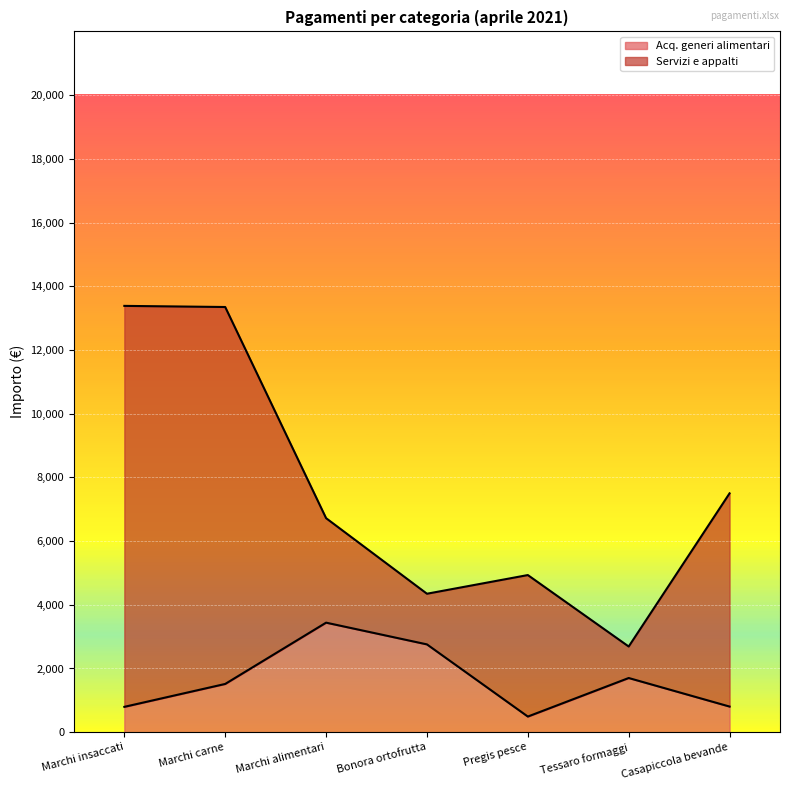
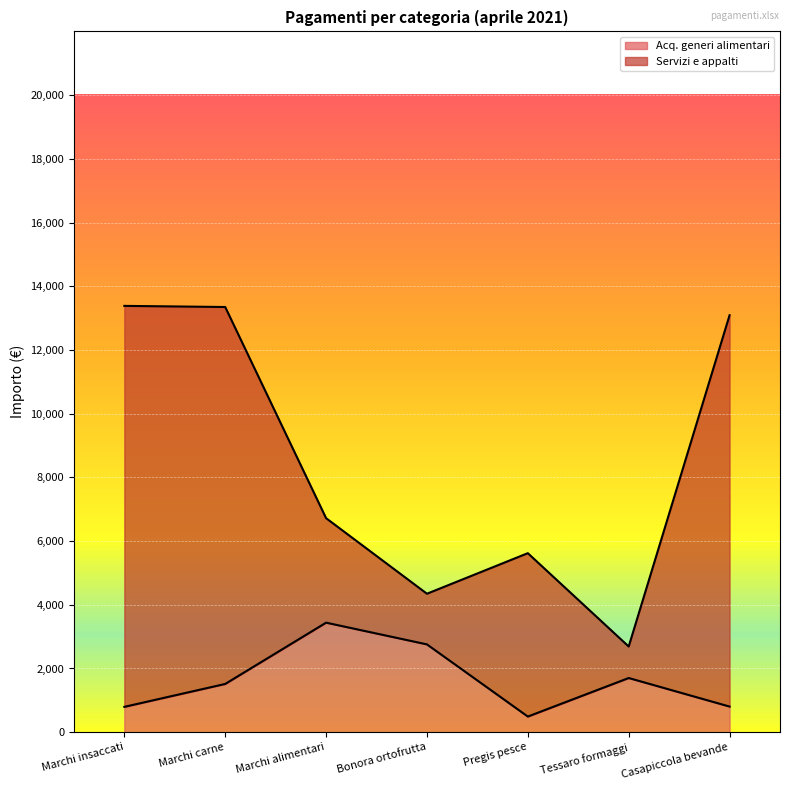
  {
    "Acq. generi alimentari": {
      "Marchi insaccati": "800",
      "Marchi carne": "1,500",
      "Marchi alimentari": "3,400",
      "Bonora ortofrutta": "2,800",
      "Pregis pesce": "500",
      "Tessaro formaggi": "1,700",
      "Casapiccola bevande": "800"
    },
    "Servizi e appalti": {
      "Marchi insaccati": "12,600",
      "Marchi carne": "11,800",
      "Marchi alimentari": "3,300",
      "Bonora ortofrutta": "1,600",
-     "Pregis pesce": "4,400",
+     "Pregis pesce": "5,100",
      "Tessaro formaggi": "1,000",
-     "Casapiccola bevande": "6,700"
+     "Casapiccola bevande": "12,300"
    }
  }
